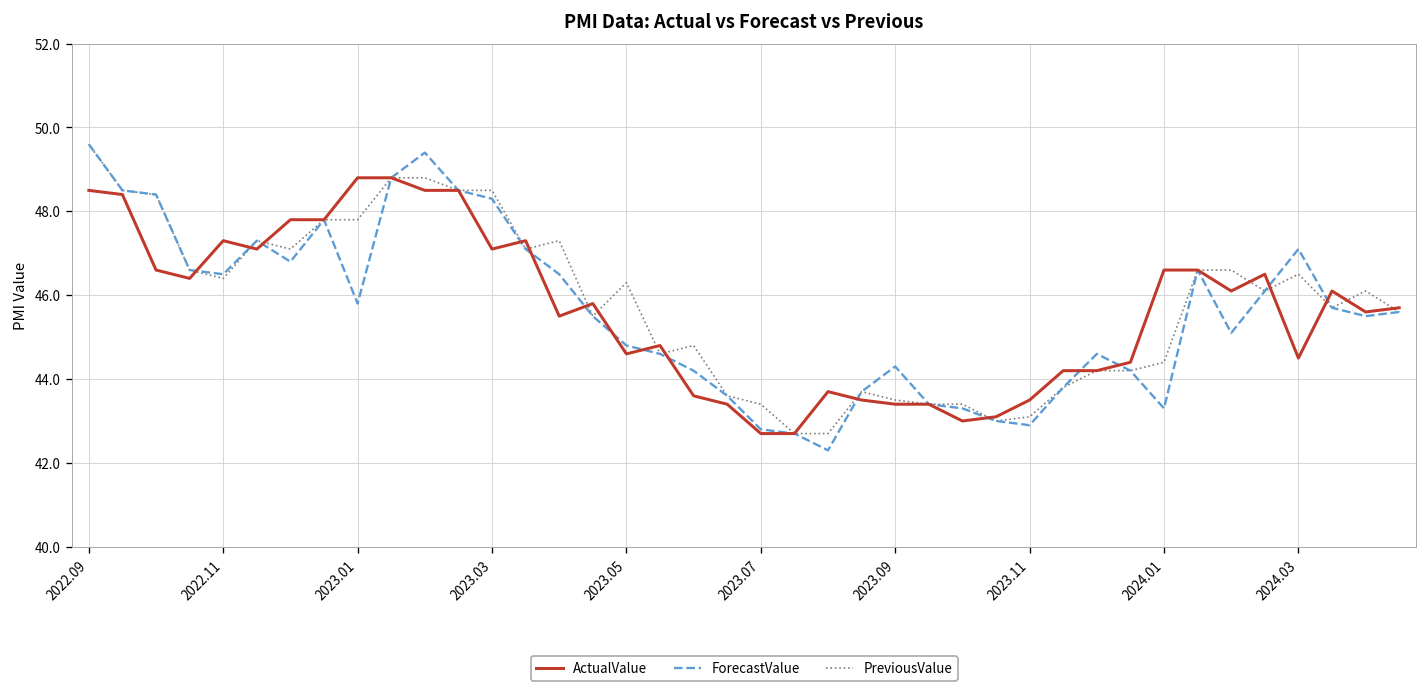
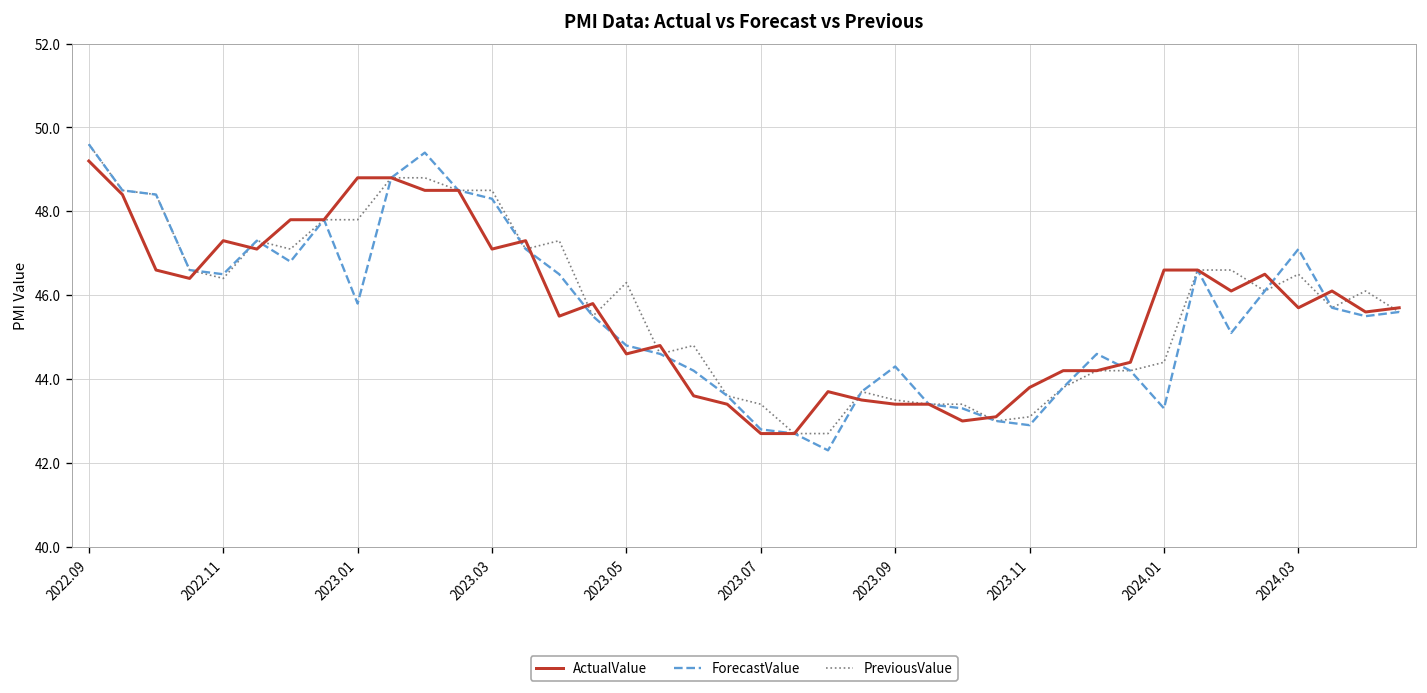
  {
    "ActualValue": {
-     "2022.09": 48.5,
+     "2022.09": 49.2,
      "2022.11": 47.3,
      "2023.01": 48.8,
      "2023.03": 47.1,
      "2023.05": 44.6,
      "2023.07": 42.7,
      "2023.09": 43.4,
-     "2023.11": 43.5,
+     "2023.11": 43.8,
      "2024.01": 46.6,
-     "2024.03": 44.5
+     "2024.03": 45.7
    },
    "ForecastValue": {
      "2022.11": 46.5,
      "2023.01": 45.8,
      "2023.03": 48.3,
      "2023.05": 44.8,
      "2023.07": 42.8,
      "2023.09": 44.3,
      "2023.11": 42.9,
      "2024.01": 43.3,
      "2024.03": 47.1
    },
    "PreviousValue": {
      "2022.11": 46.4,
      "2023.01": 47.8,
      "2023.03": 48.5,
      "2023.05": 46.3,
      "2023.07": 43.4,
      "2023.09": 43.5,
      "2023.11": 43.1,
      "2024.01": 44.4,
      "2024.03": 46.5
    }
  }
